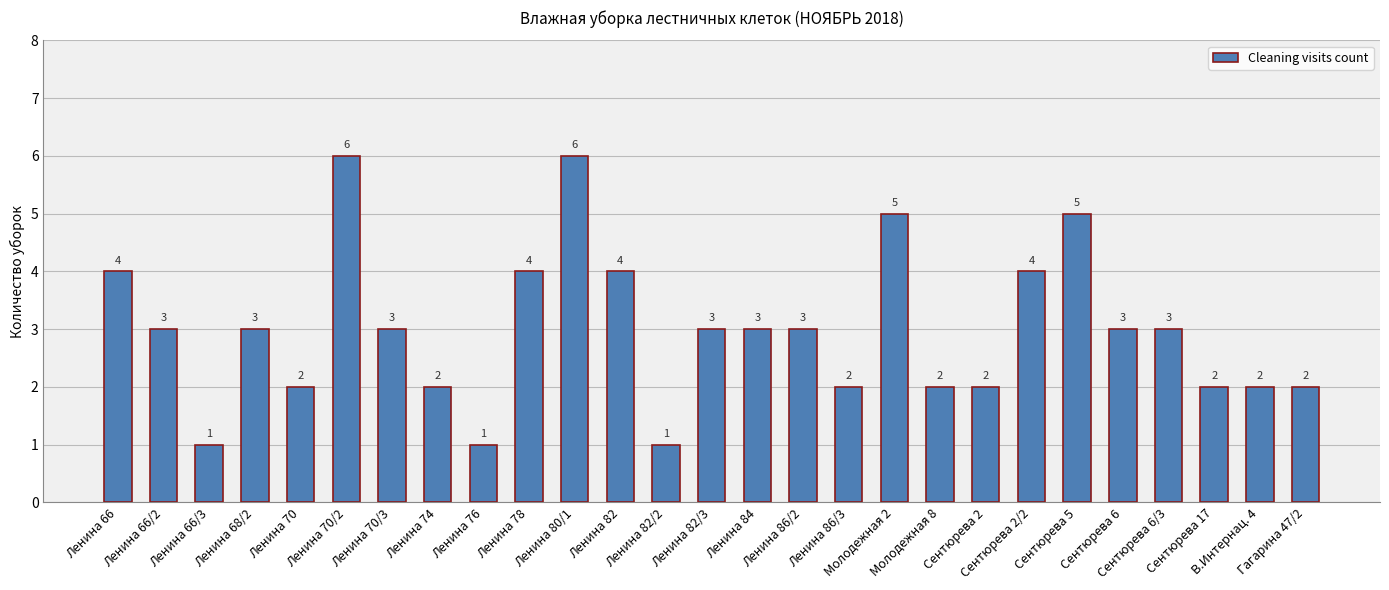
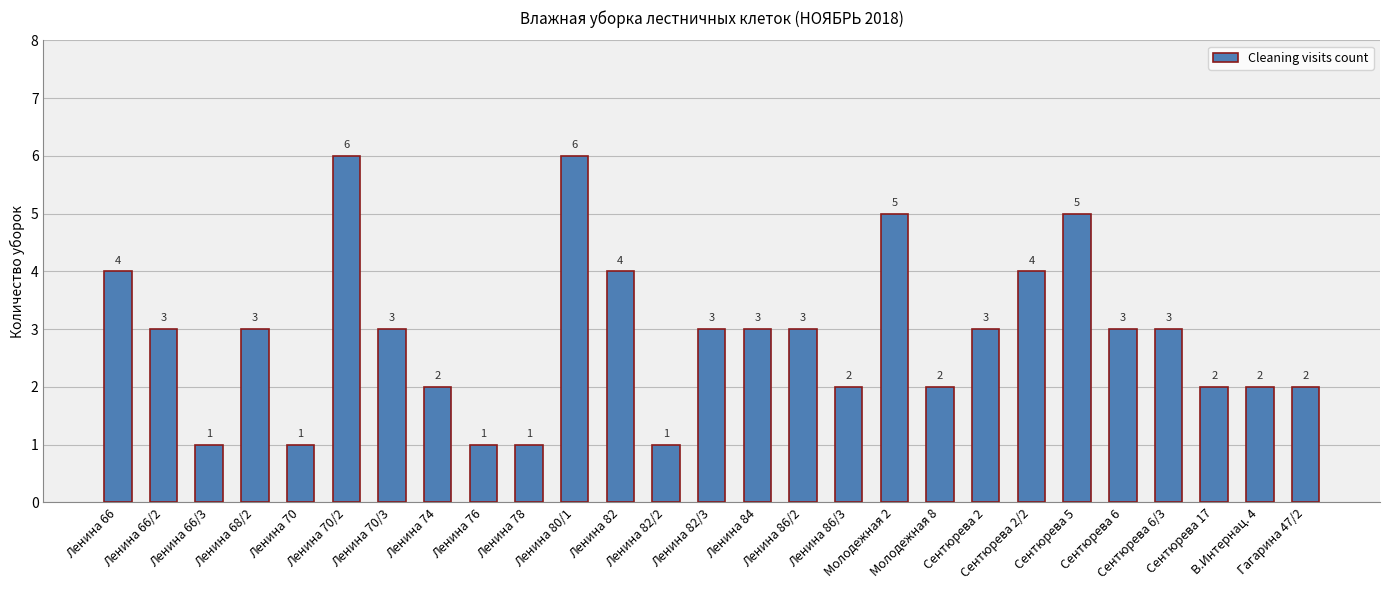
  {
    "Ленина 66": 4,
    "Ленина 66/2": 3,
    "Ленина 66/3": 1,
    "Ленина 68/2": 3,
-   "Ленина 70": 2,
+   "Ленина 70": 1,
    "Ленина 70/2": 6,
    "Ленина 70/3": 3,
    "Ленина 74": 2,
    "Ленина 76": 1,
-   "Ленина 78": 4,
+   "Ленина 78": 1,
    "Ленина 80/1": 6,
    "Ленина 82": 4,
    "Ленина 82/2": 1,
    "Ленина 82/3": 3,
    "Ленина 84": 3,
    "Ленина 86/2": 3,
    "Ленина 86/3": 2,
    "Молодежная 2": 5,
    "Молодежная 8": 2,
-   "Сентюрева 2": 2,
+   "Сентюрева 2": 3,
    "Сентюрева 2/2": 4,
    "Сентюрева 5": 5,
    "Сентюрева 6": 3,
    "Сентюрева 6/3": 3,
    "Сентюрева 17": 2,
    "В.Интернац. 4": 2,
    "Гагарина 47/2": 2
  }
